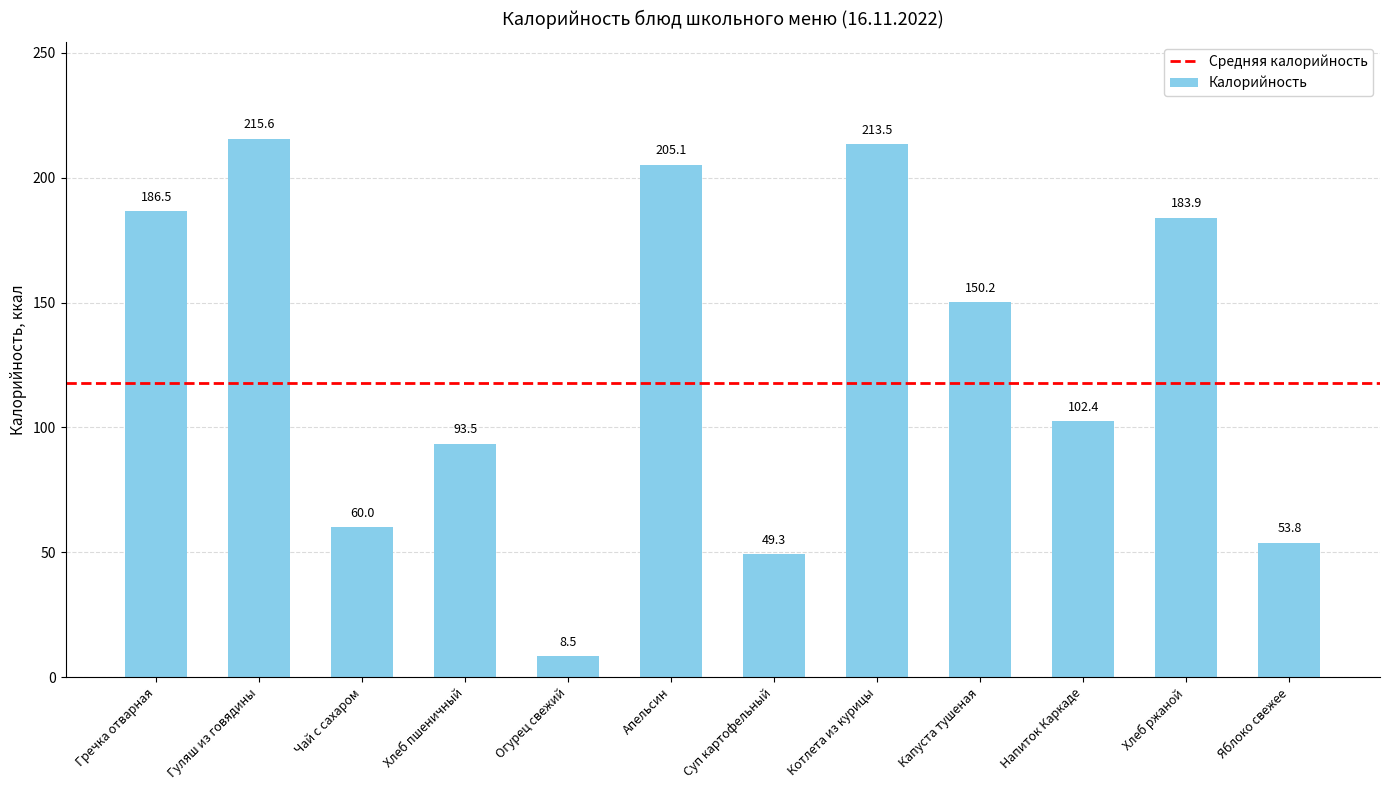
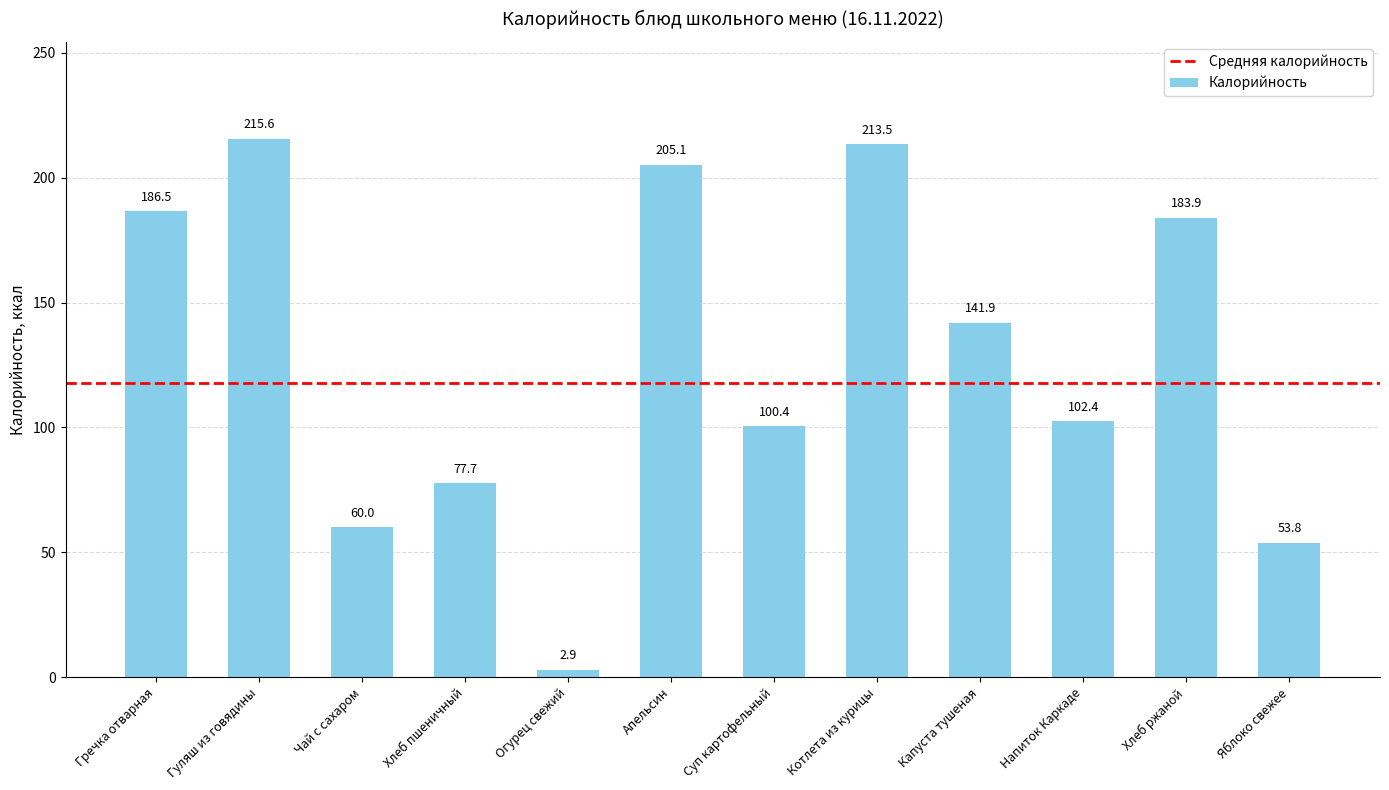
  {
    "Гречка отварная": 186.5,
    "Гуляш из говядины": 215.6,
    "Чай с сахаром": 60.0,
-   "Хлеб пшеничный": 93.5,
-   "Огурец свежий": 8.5,
+   "Хлеб пшеничный": 77.7,
+   "Огурец свежий": 2.9,
    "Апельсин": 205.1,
-   "Суп картофельный": 49.3,
+   "Суп картофельный": 100.4,
    "Котлета из курицы": 213.5,
-   "Капуста тушеная": 150.2,
+   "Капуста тушеная": 141.9,
    "Напиток Каркаде": 102.4,
    "Хлеб ржаной": 183.9,
    "Яблоко свежее": 53.8
  }
